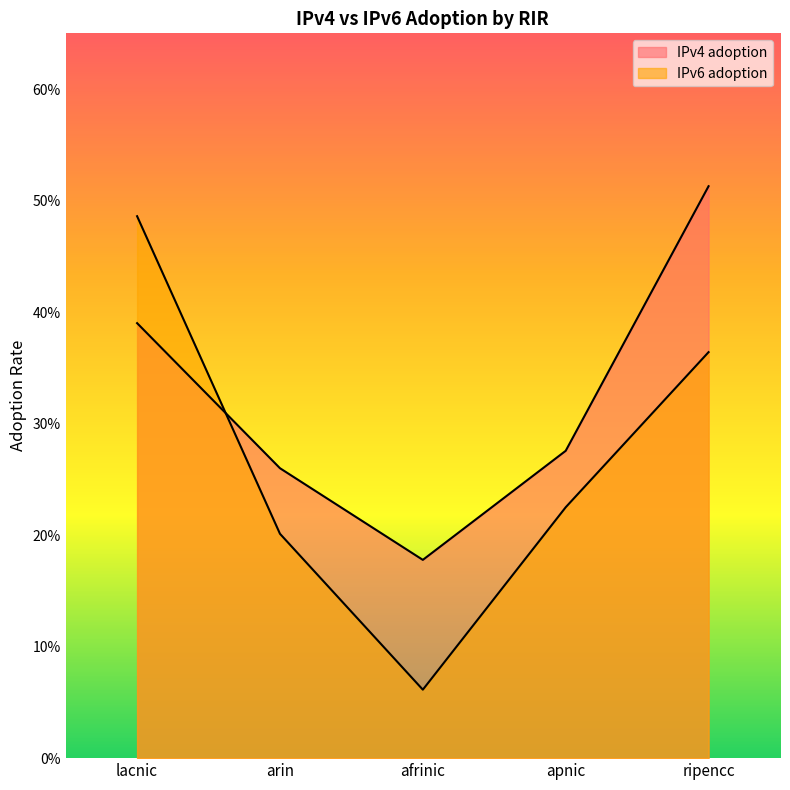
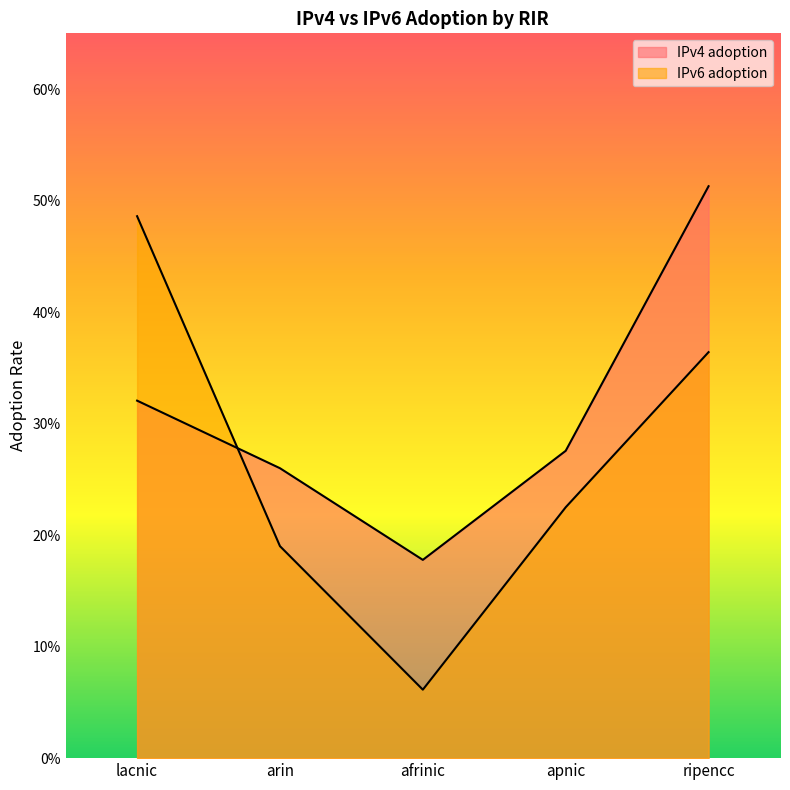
  {
    "IPv4 adoption": {
-     "lacnic": "39.0%",
+     "lacnic": "32.1%",
      "arin": "26.0%",
      "afrinic": "17.8%",
      "apnic": "27.6%",
      "ripencc": "51.3%"
    },
    "IPv6 adoption": {
      "lacnic": "48.6%",
-     "arin": "20.1%",
+     "arin": "19.0%",
      "afrinic": "6.1%",
      "apnic": "22.5%",
      "ripencc": "36.4%"
    }
  }
